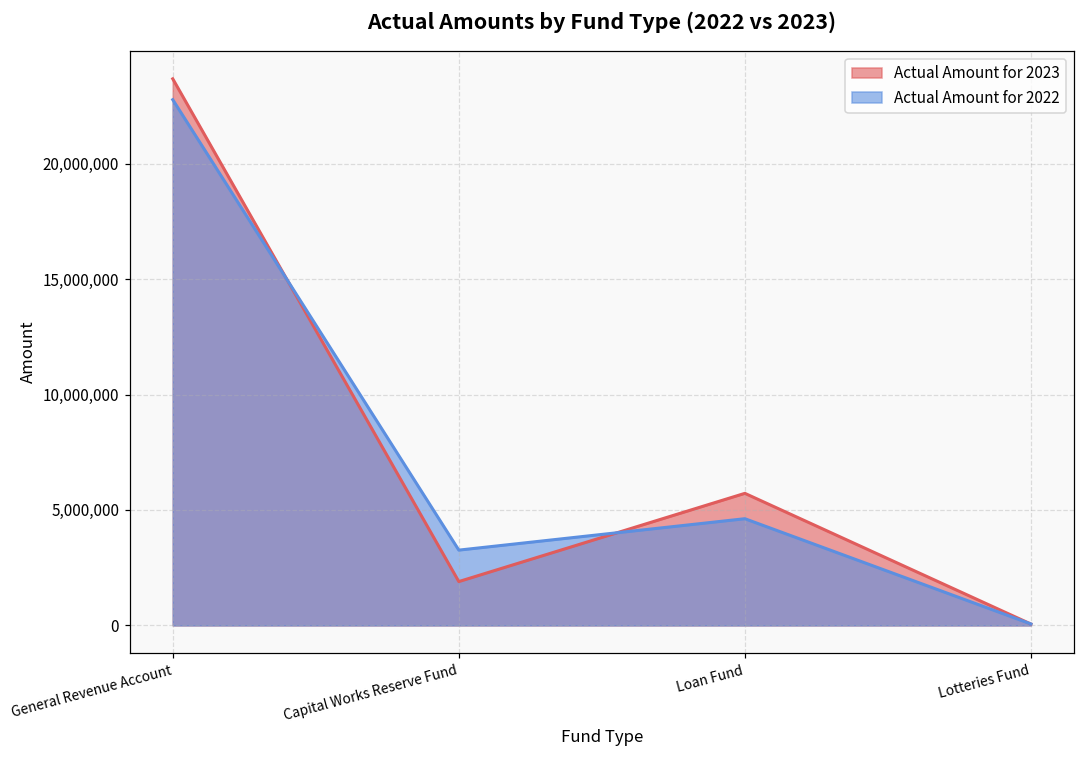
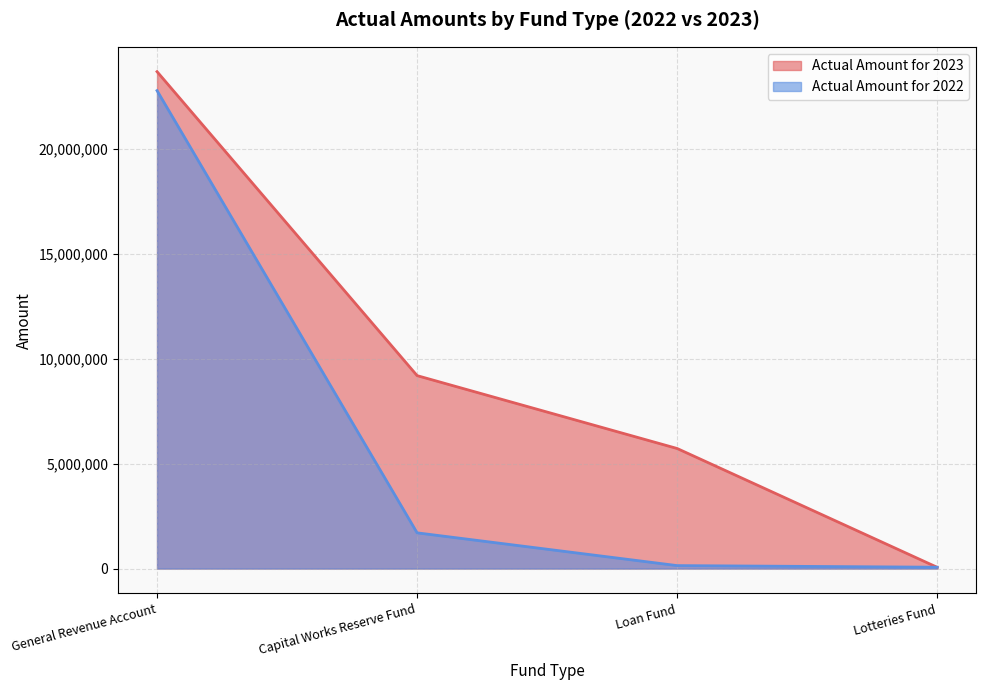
  {
    "Actual Amount for 2023": {
      "General Revenue Account": "23,700,000",
-     "Capital Works Reserve Fund": "1,900,000",
+     "Capital Works Reserve Fund": "9,200,000",
      "Loan Fund": "5,700,000"
    },
    "Actual Amount for 2022": {
      "General Revenue Account": "22,800,000",
-     "Capital Works Reserve Fund": "3,300,000",
-     "Loan Fund": "4,600,000"
+     "Capital Works Reserve Fund": "1,700,000",
+     "Loan Fund": "100,000"
    }
  }
